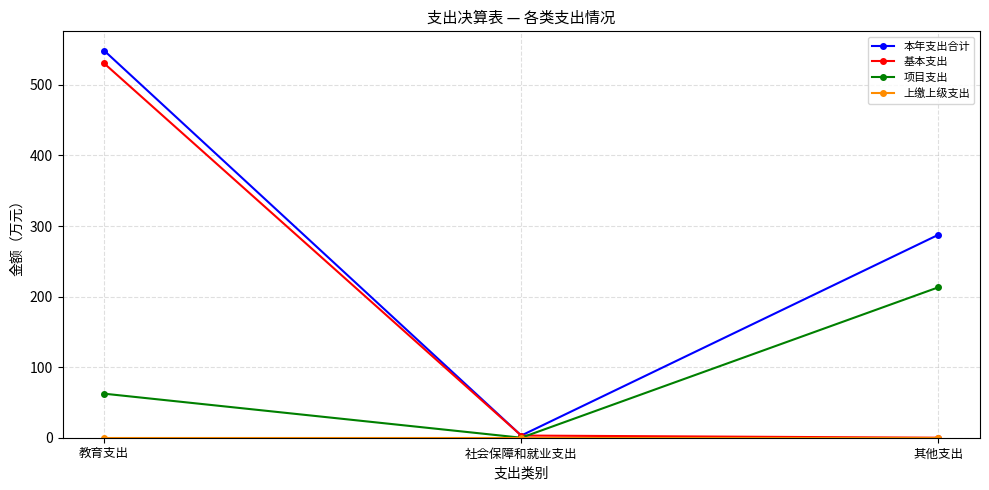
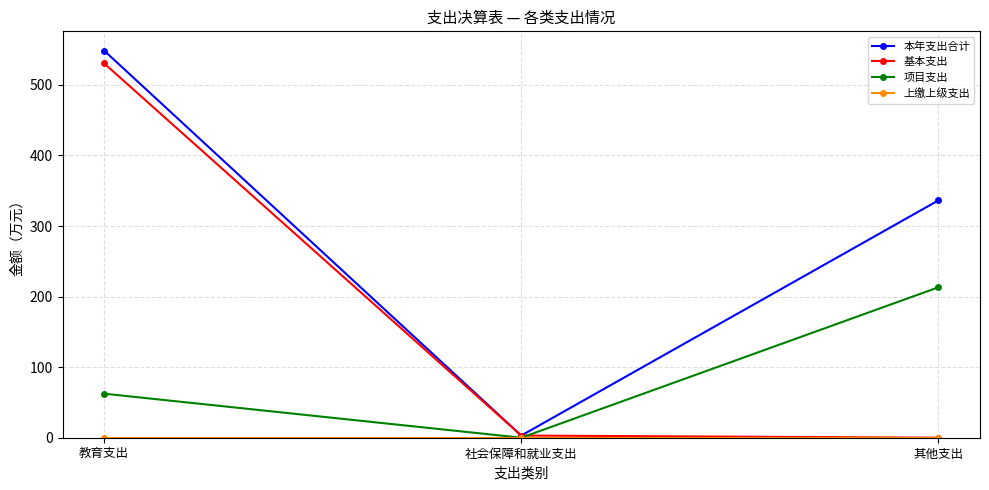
  {
    "本年支出合计": {
      "教育支出": 550,
-     "其他支出": 290
+     "其他支出": 340
    },
    "基本支出": {
      "教育支出": 530
    },
    "项目支出": {
      "教育支出": 60,
      "其他支出": 210
    },
    "上缴上级支出": {
      "教育支出": 0
    }
  }
